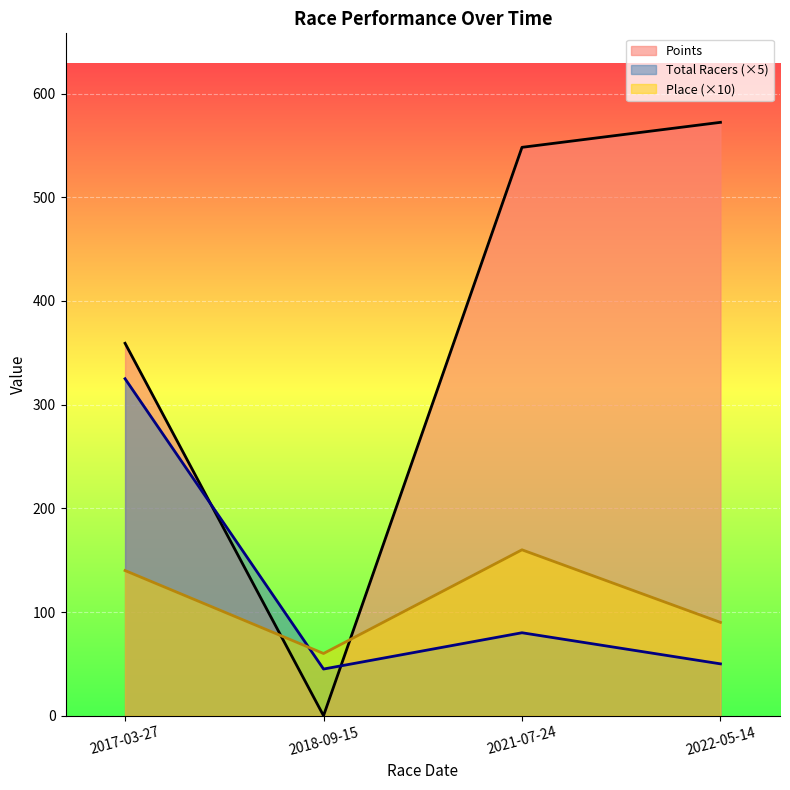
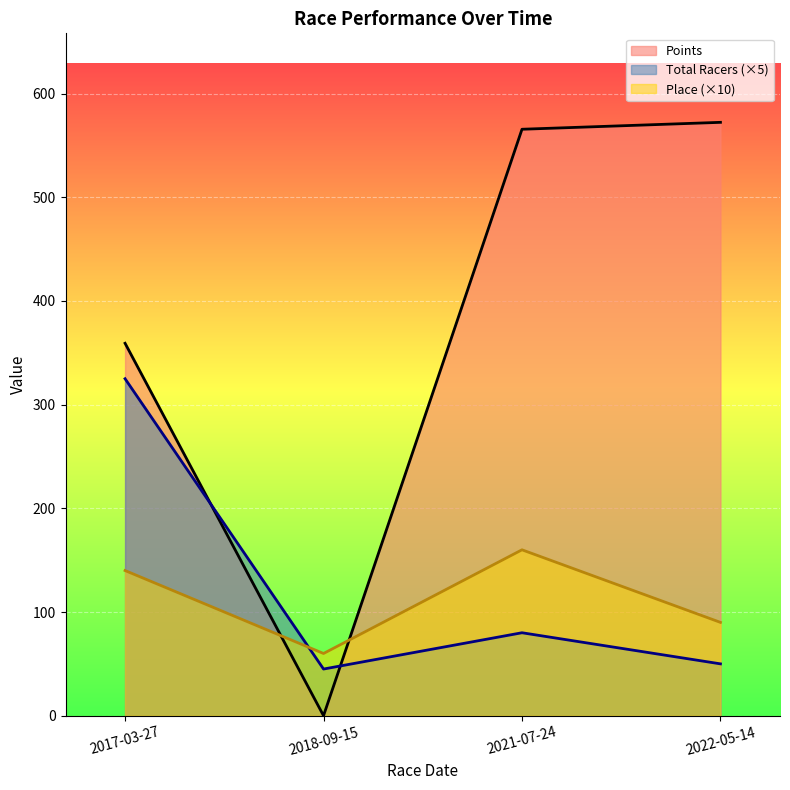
  {
    "Points": {
      "2017-03-27": 359,
      "2018-09-15": 0,
-     "2021-07-24": 548,
+     "2021-07-24": 566,
      "2022-05-14": 572
    },
    "Total Racers (×5)": {
      "2017-03-27": 325,
      "2018-09-15": 45,
      "2021-07-24": 80,
      "2022-05-14": 50
    },
    "Place (×10)": {
      "2017-03-27": 140,
      "2018-09-15": 60,
      "2021-07-24": 160,
      "2022-05-14": 90
    }
  }
